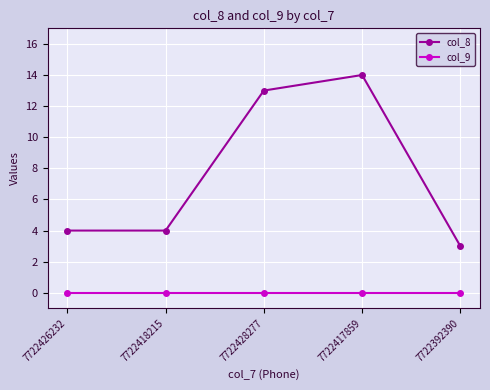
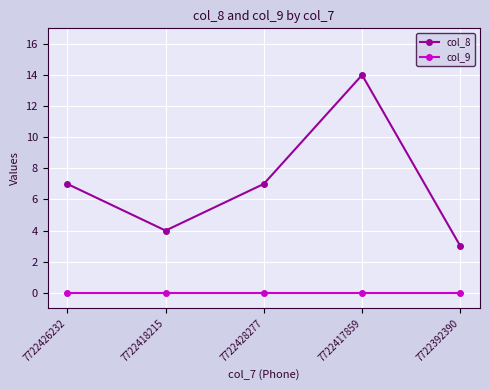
  {
    "col_8": {
-     "7722426232": 4,
+     "7722426232": 7,
      "7722418215": 4,
-     "7722428277": 13,
+     "7722428277": 7,
      "7722417859": 14,
      "7722392390": 3
    },
    "col_9": {
      "7722426232": 0,
      "7722418215": 0,
      "7722428277": 0,
      "7722417859": 0,
      "7722392390": 0
    }
  }
